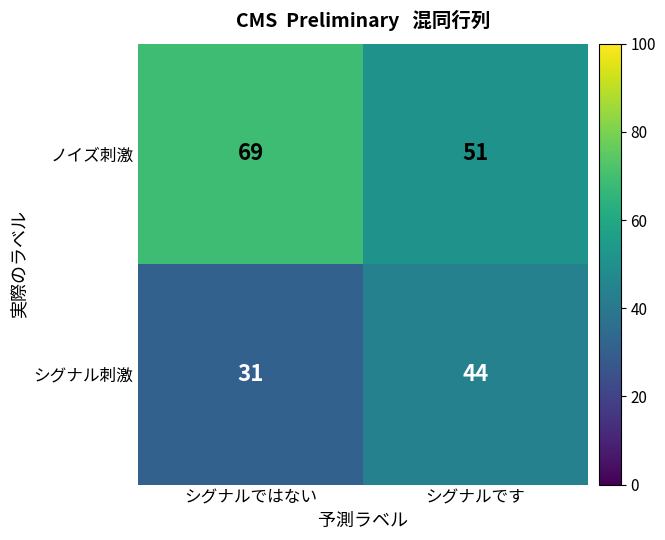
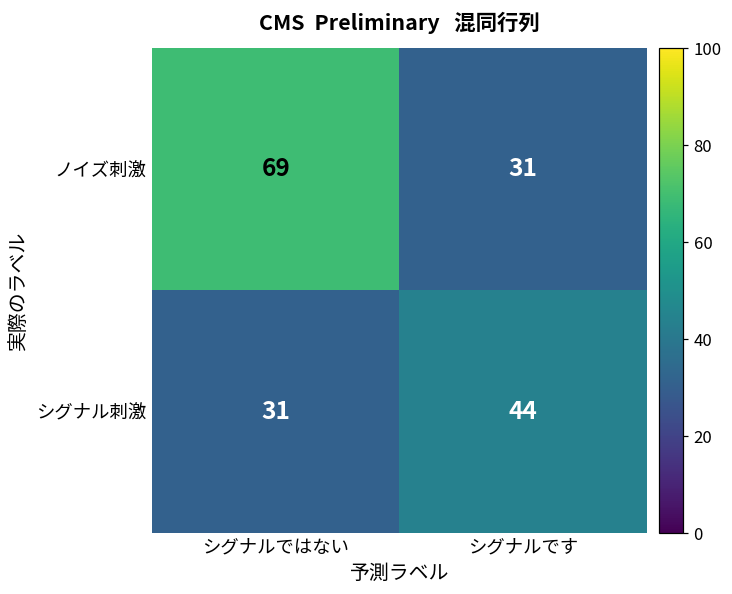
  {
    "ノイズ刺激": {
      "シグナルではない": 69,
-     "シグナルです": 51
+     "シグナルです": 31
    },
    "シグナル刺激": {
      "シグナルではない": 31,
      "シグナルです": 44
    }
  }
